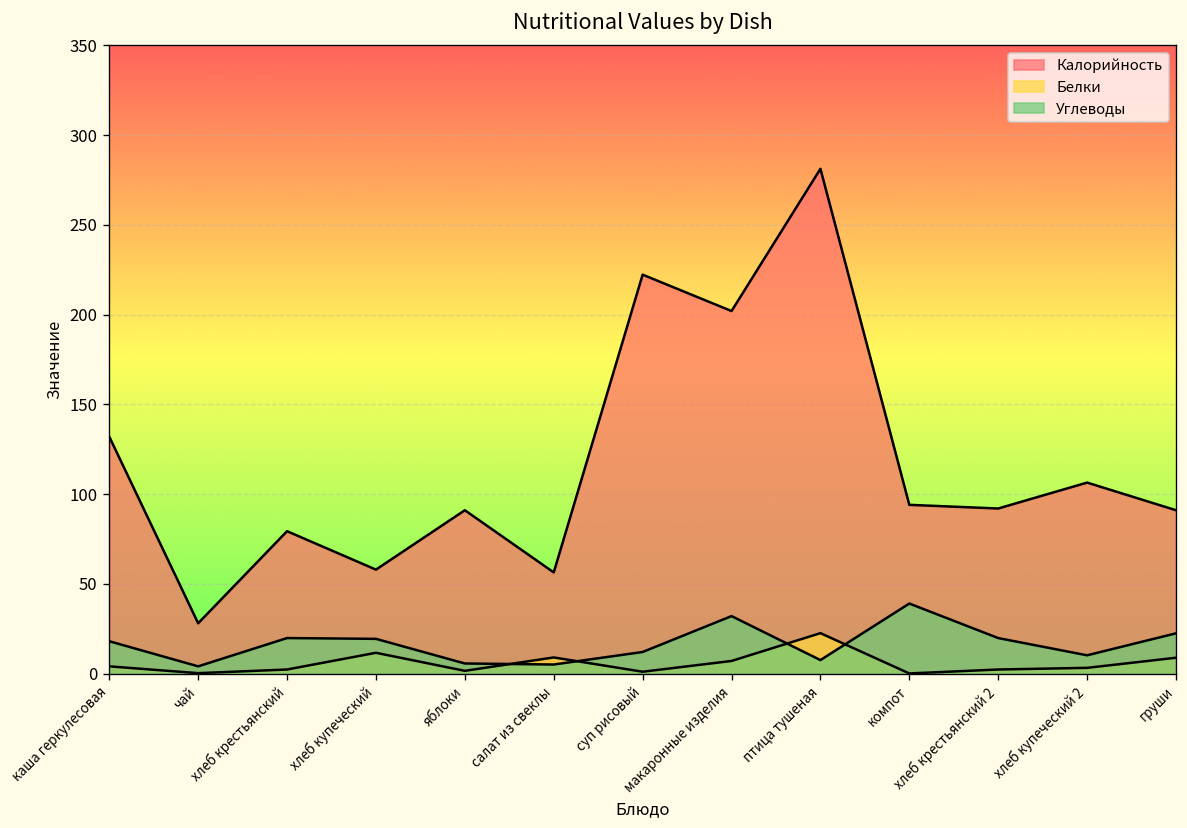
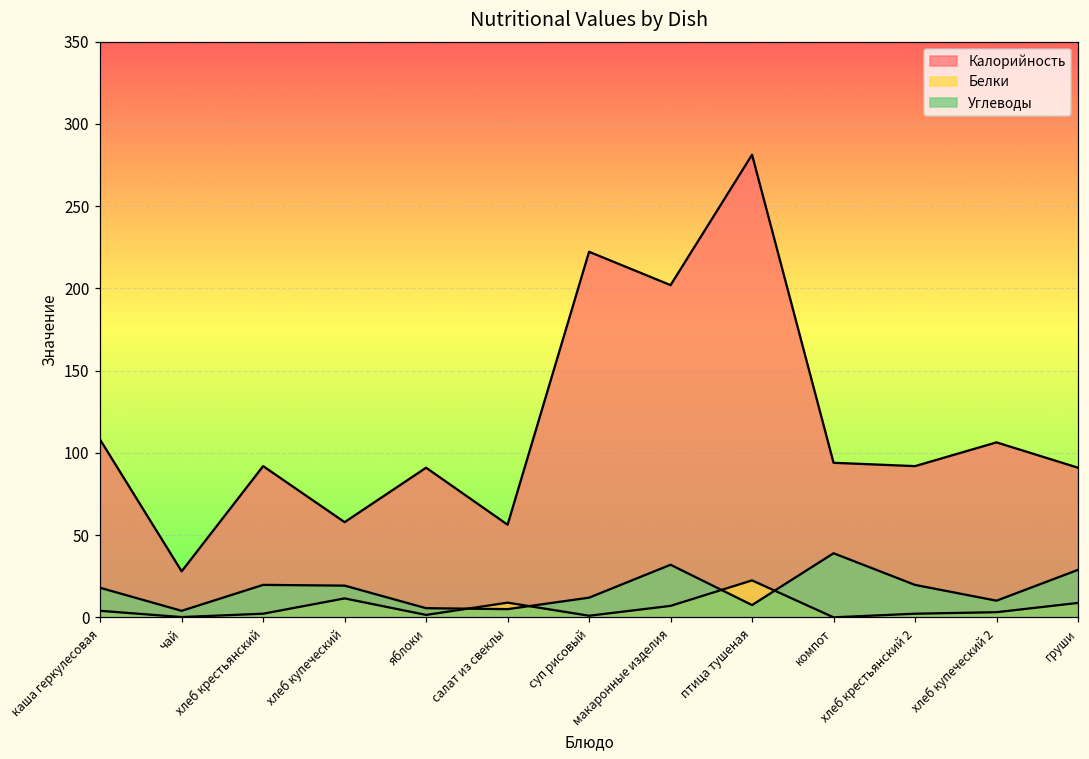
  {
    "Калорийность": {
-     "каша геркулесовая": 132,
+     "каша геркулесовая": 108,
      "чай": 28,
-     "хлеб крестьянский": 79,
+     "хлеб крестьянский": 92,
      "хлеб купеческий": 58,
      "яблоки": 91,
      "салат из свеклы": 56,
      "суп рисовый": 222,
      "макаронные изделия": 202,
      "птица тушеная": 281,
      "компот": 94,
      "хлеб крестьянский 2": 92,
      "хлеб купеческий 2": 106,
      "груши": 91
    },
    "Белки": {
      "каша геркулесовая": 4,
      "чай": 0,
      "хлеб крестьянский": 2,
      "хлеб купеческий": 12,
      "яблоки": 2,
      "салат из свеклы": 9,
      "суп рисовый": 1,
      "макаронные изделия": 7,
      "птица тушеная": 23,
      "компот": 0,
      "хлеб крестьянский 2": 2,
      "хлеб купеческий 2": 3,
      "груши": 9
    },
    "Углеводы": {
      "каша геркулесовая": 18,
      "чай": 4,
      "хлеб крестьянский": 20,
      "хлеб купеческий": 19,
      "яблоки": 6,
      "салат из свеклы": 5,
      "суп рисовый": 12,
      "макаронные изделия": 32,
      "птица тушеная": 8,
      "компот": 39,
      "хлеб крестьянский 2": 20,
      "хлеб купеческий 2": 10,
-     "груши": 22
+     "груши": 29
    }
  }
